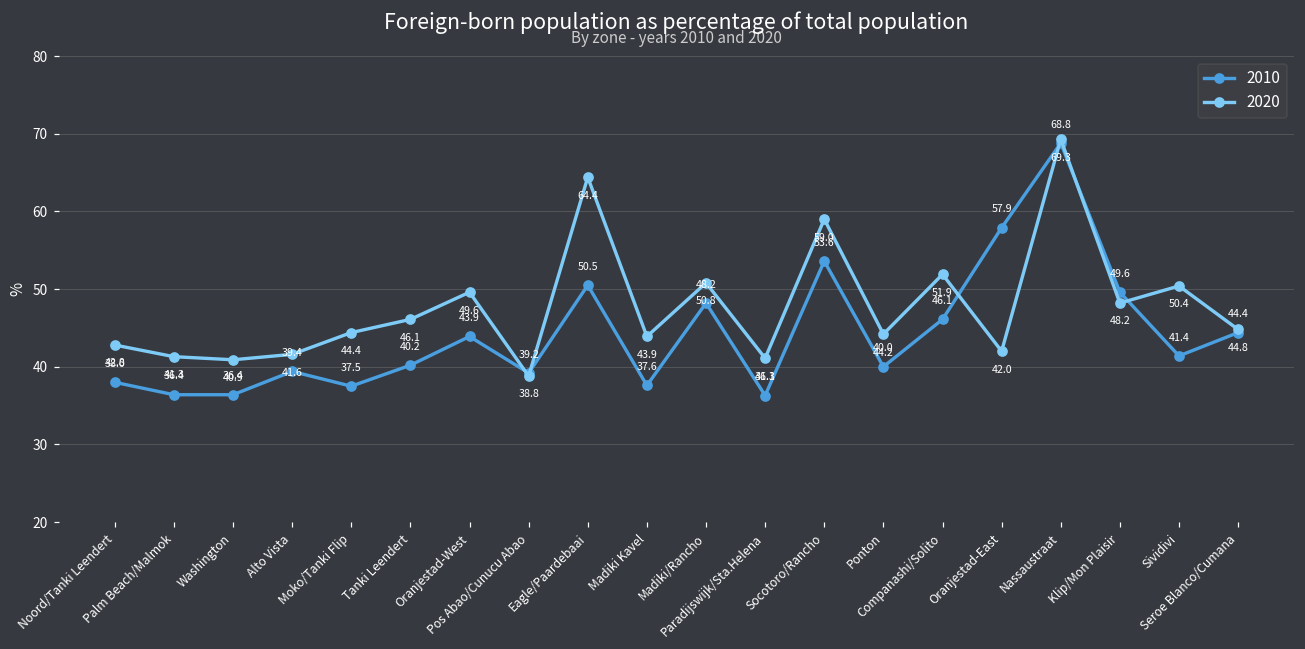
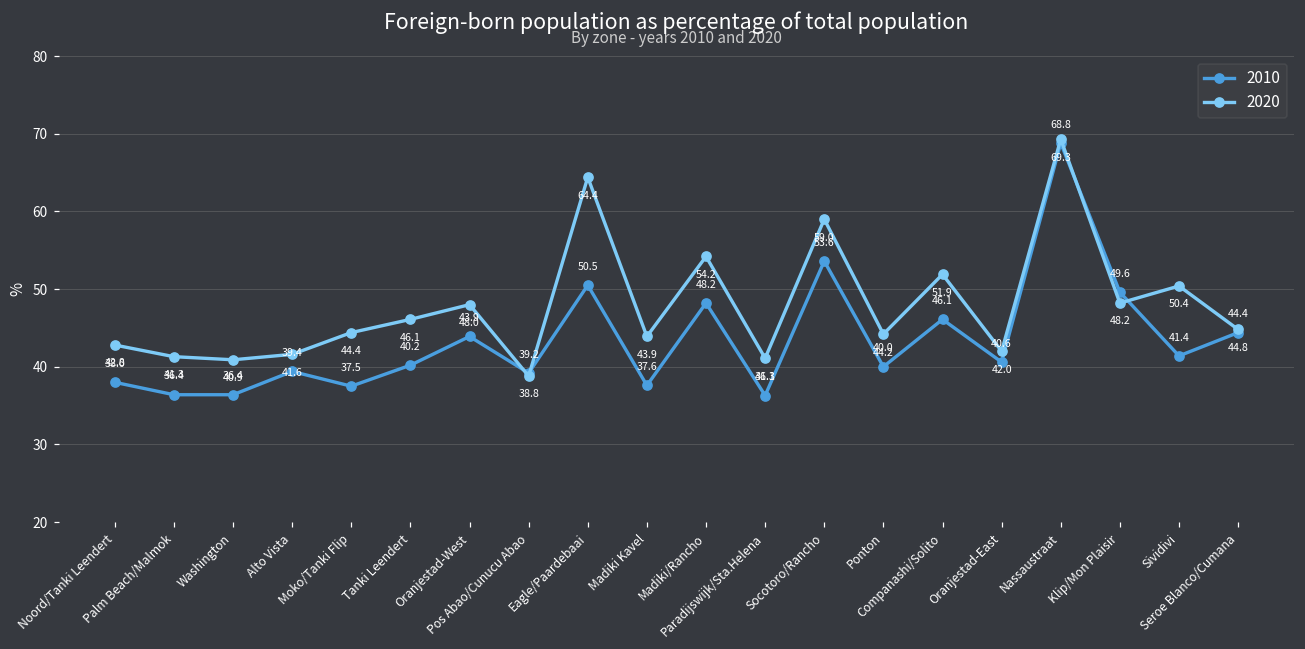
  {
    "2010": {
      "Moko/Tanki Flip": 37.5,
      "Pos Abao/Cunucu Abao": 39.2,
      "Eagle/Paardebaai": 50.5,
      "Madiki Kavel": 37.6,
      "Madiki/Rancho": 48.2,
-     "Oranjestad-East": 57.9,
+     "Oranjestad-East": 40.6,
      "Nassaustraat": 68.8,
      "Klip/Mon Plaisir": 49.6,
      "Sividivi": 41.4,
      "Seroe Blanco/Cumana": 44.4
    },
    "2020": {
      "Moko/Tanki Flip": 44.4,
-     "Oranjestad-West": 49.6,
+     "Oranjestad-West": 48.0,
      "Pos Abao/Cunucu Abao": 38.8,
      "Eagle/Paardebaai": 64.4,
      "Madiki Kavel": 43.9,
-     "Madiki/Rancho": 50.8,
+     "Madiki/Rancho": 54.2,
      "Nassaustraat": 69.3,
      "Klip/Mon Plaisir": 48.2,
      "Sividivi": 50.4,
      "Seroe Blanco/Cumana": 44.8
    }
  }
